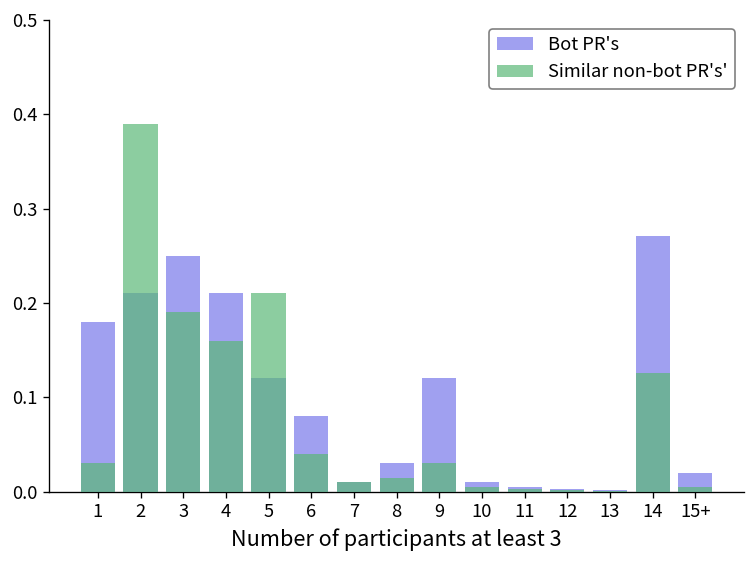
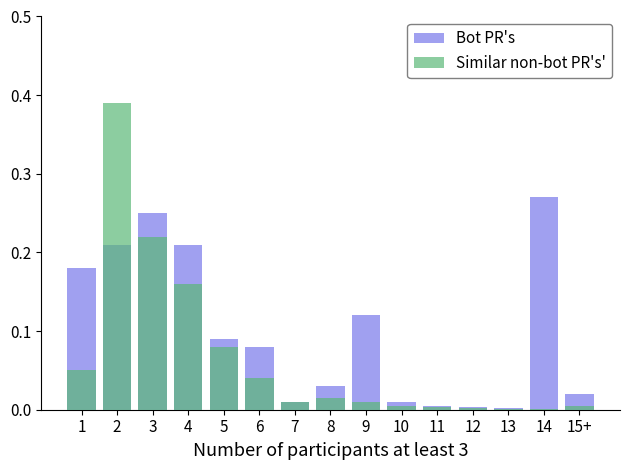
  {
    "Bot PR's": {
      "1": 0.18,
      "3": 0.25,
      "4": 0.21,
-     "5": 0.12,
+     "5": 0.09,
      "6": 0.08,
      "7": 0.01,
      "8": 0.03,
      "9": 0.12,
      "10": 0.01,
      "11": 0.01,
      "14": 0.27,
      "15+": 0.02
    },
    "Similar non-bot PR's'": {
-     "1": 0.03,
+     "1": 0.05,
      "2": 0.39,
-     "3": 0.19,
-     "5": 0.21,
+     "3": 0.22,
+     "5": 0.08,
      "7": 0.01,
-     "9": 0.03,
-     "14": 0.13
+     "9": 0.01,
+     "14": 0.00
    }
  }
